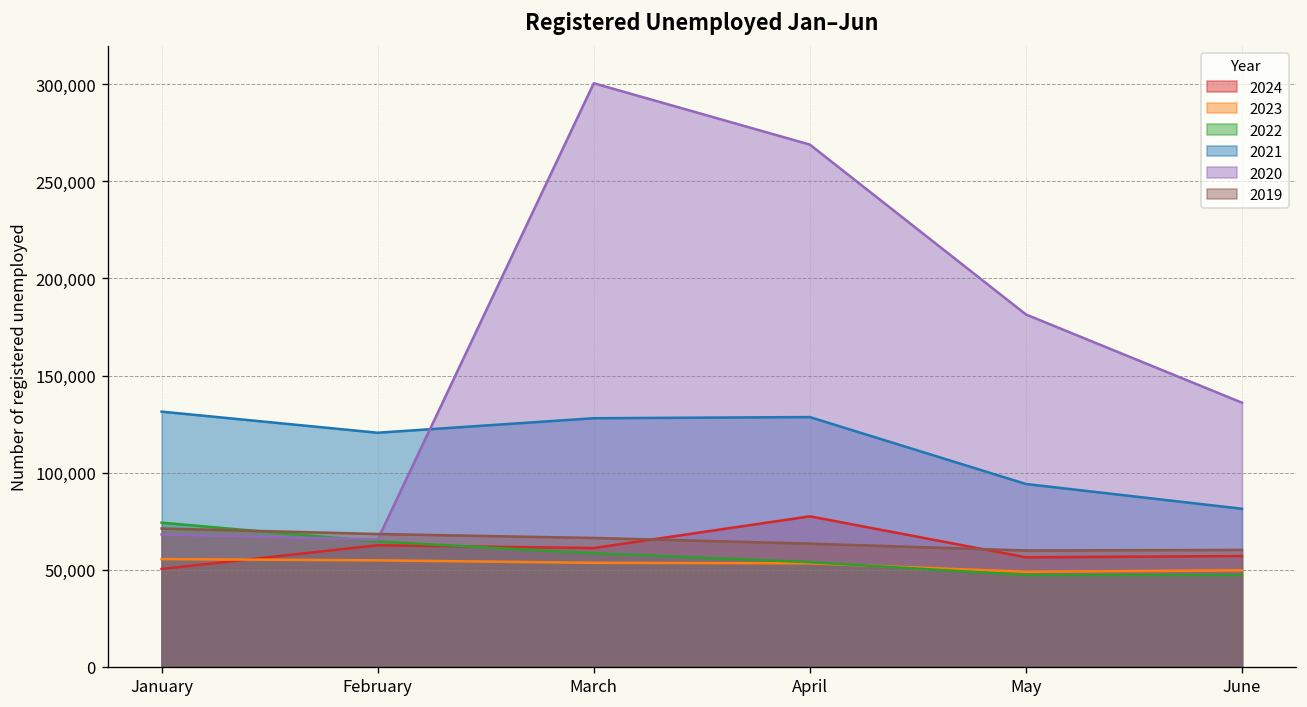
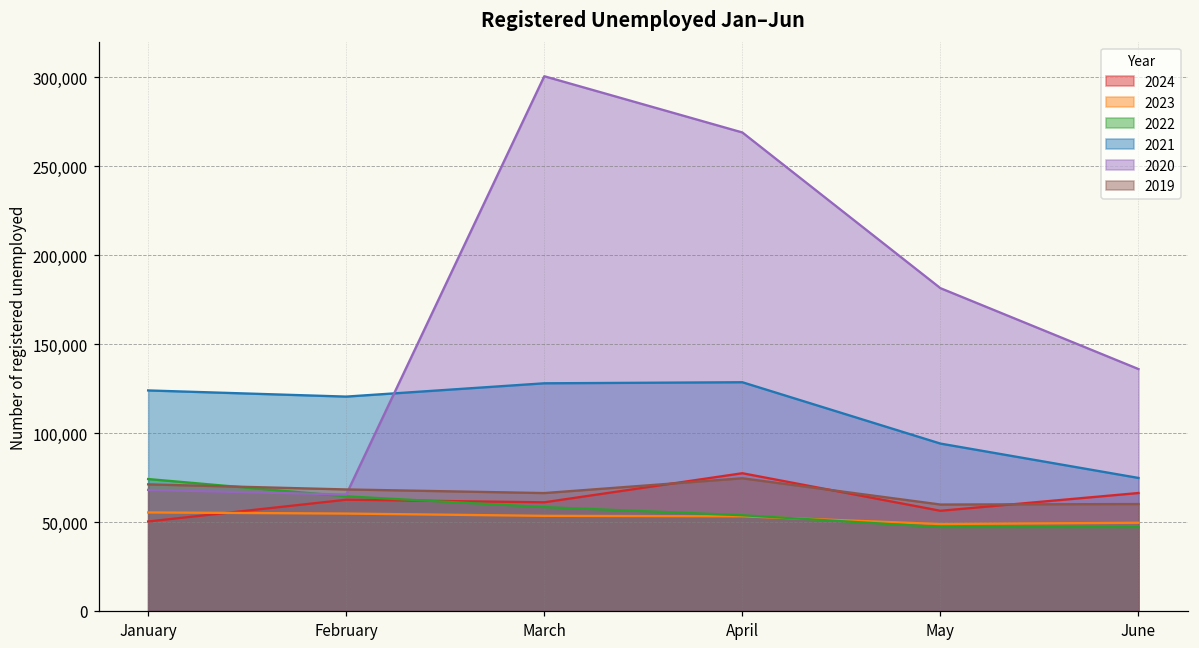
  {
    "2024": {
      "January": "50,000",
      "February": "63,000",
      "March": "61,000",
      "April": "77,000",
      "May": "56,000",
-     "June": "57,000"
+     "June": "66,000"
    },
    "2023": {
      "January": "55,000",
      "February": "55,000",
      "March": "53,000",
      "May": "49,000",
      "June": "50,000"
    },
    "2022": {
      "January": "74,000",
      "March": "58,000",
      "May": "47,000",
      "June": "47,000"
    },
    "2021": {
-     "January": "131,000",
+     "January": "124,000",
      "February": "121,000",
      "March": "128,000",
      "April": "129,000",
      "May": "94,000",
-     "June": "81,000"
+     "June": "75,000"
    },
    "2020": {
      "January": "68,000",
      "March": "301,000",
      "April": "269,000",
      "May": "181,000",
      "June": "136,000"
    },
    "2019": {
      "January": "71,000",
      "February": "68,000",
      "March": "66,000",
-     "April": "63,000",
+     "April": "75,000",
      "May": "60,000",
      "June": "60,000"
    }
  }
